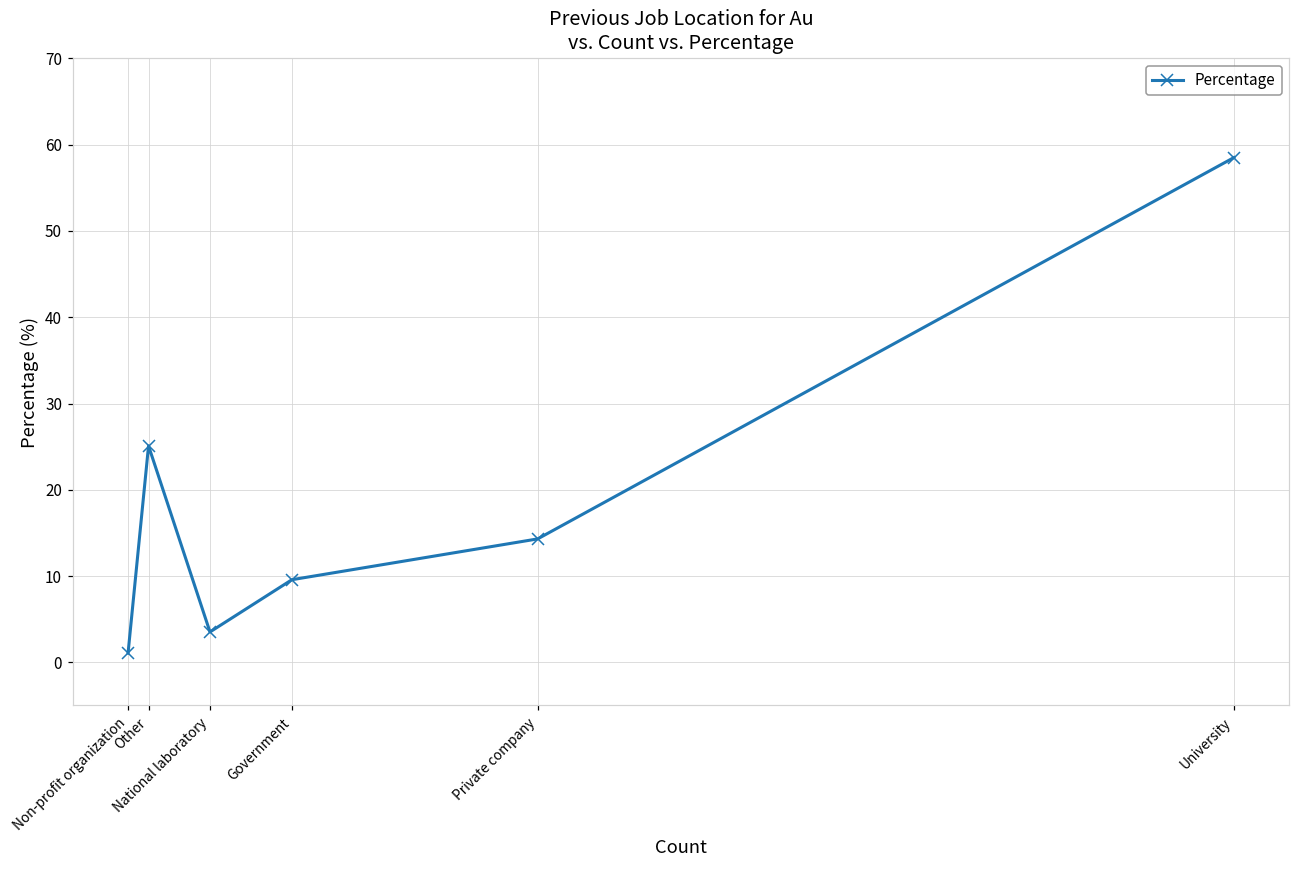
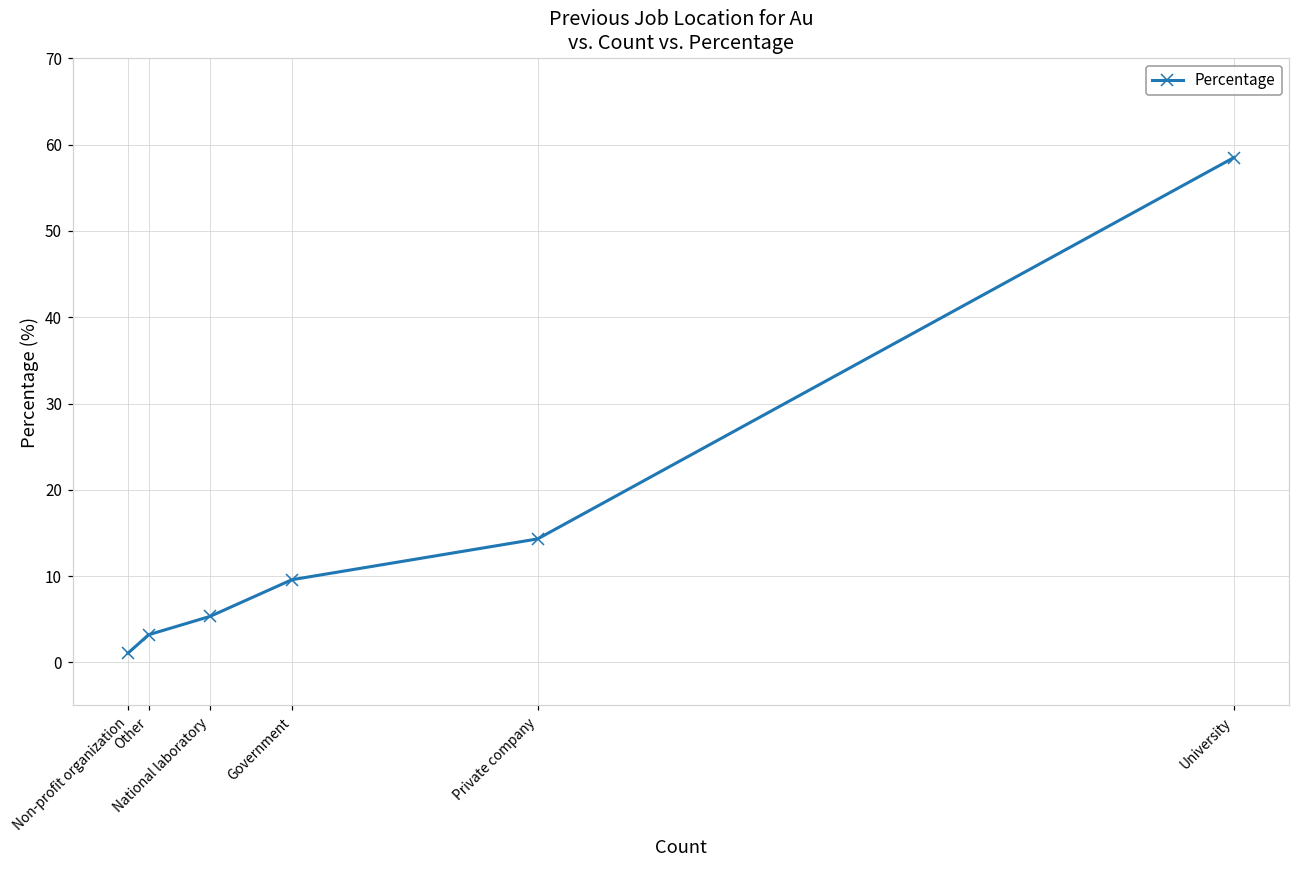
  {
    "Non-profit organization": 1,
-   "Other": 25,
-   "National laboratory": 4,
+   "Other": 3,
+   "National laboratory": 5,
    "Government": 10,
    "Private company": 14,
    "University": 59
  }
